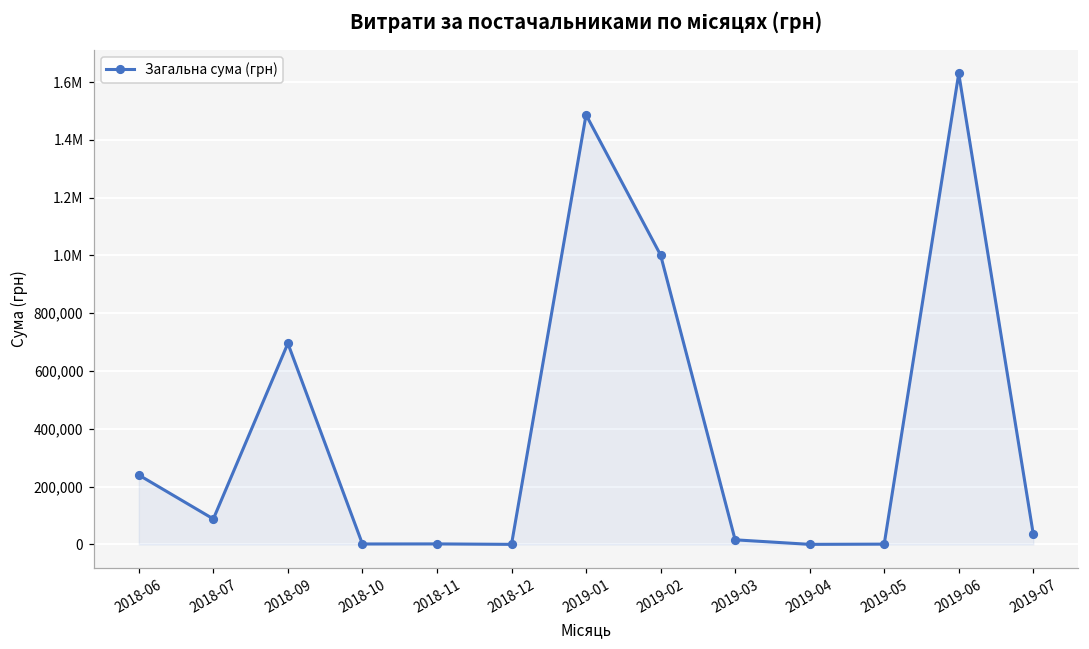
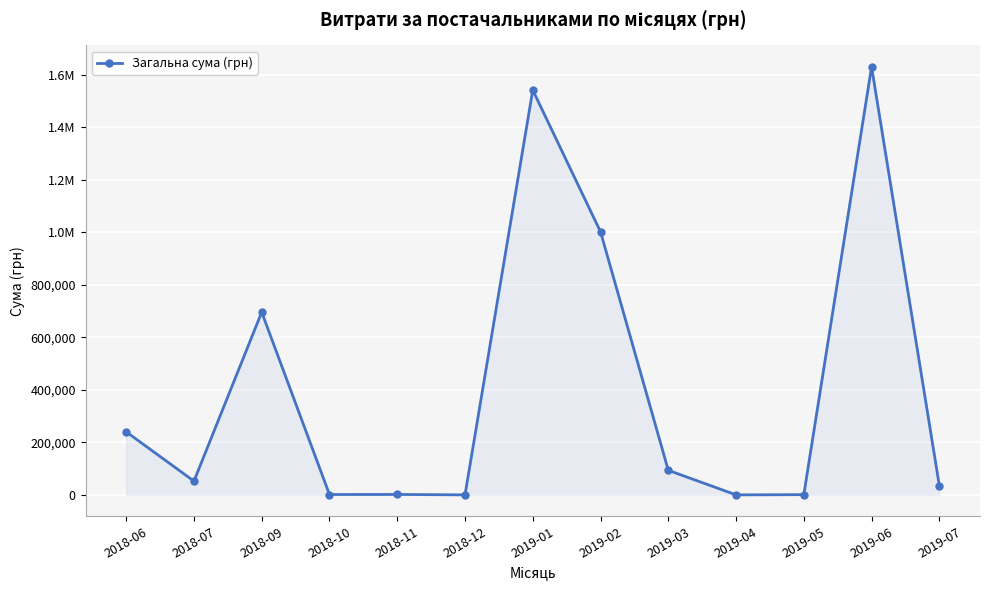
  {
    "2018-06": "240,000",
-   "2018-07": "90,000",
+   "2018-07": "50,000",
    "2018-09": "700,000",
    "2018-10": "0",
    "2018-11": "0",
    "2018-12": "0",
-   "2019-01": "1,490,000",
+   "2019-01": "1,540,000",
    "2019-02": "1,000,000",
-   "2019-03": "20,000",
+   "2019-03": "90,000",
    "2019-04": "0",
    "2019-05": "0",
    "2019-06": "1,630,000",
    "2019-07": "40,000"
  }
